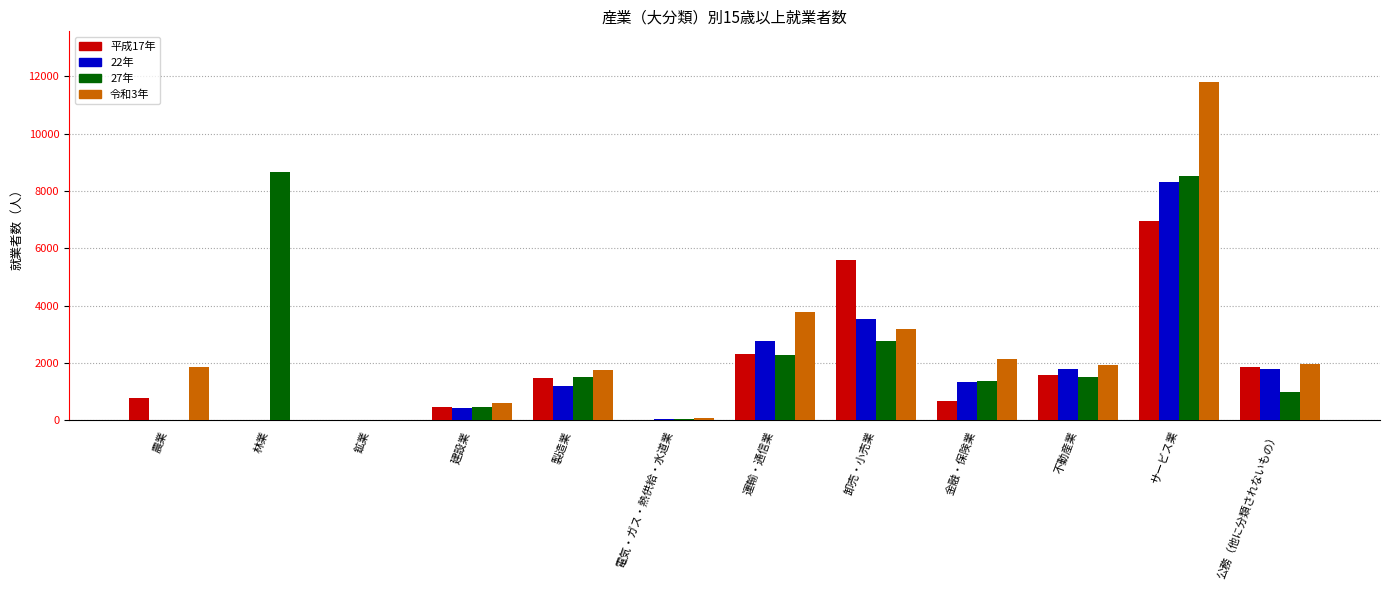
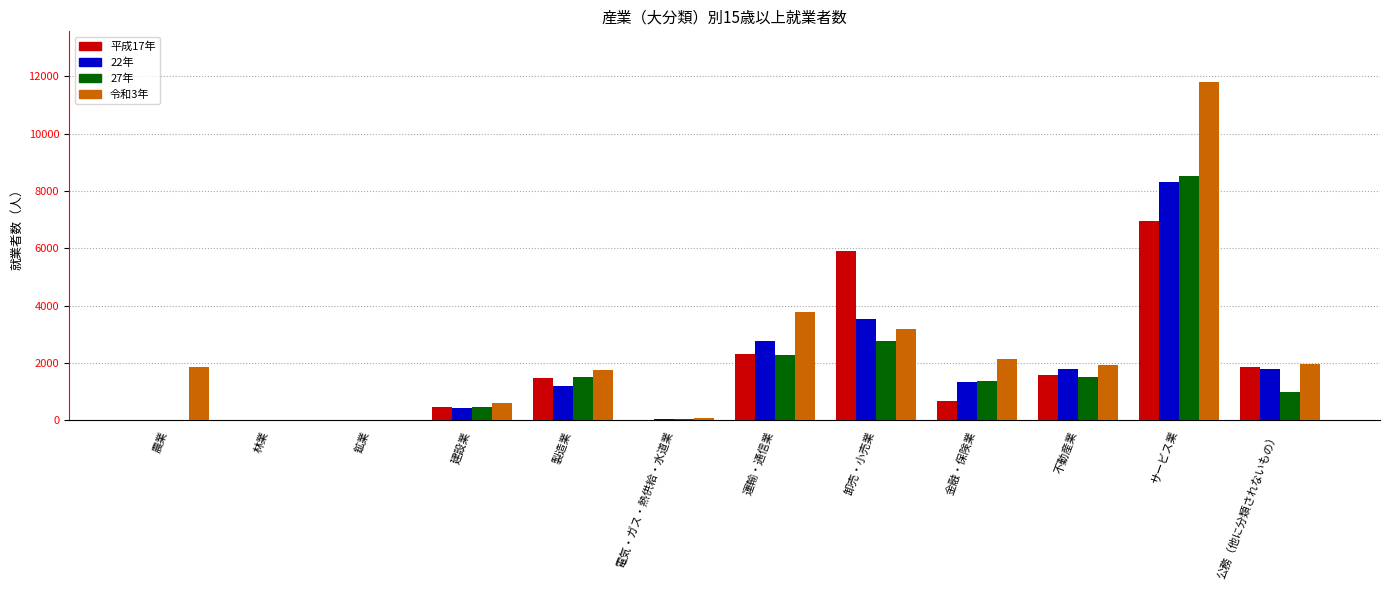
  {
    "平成17年": {
-     "農業": 800,
+     "農業": 0,
      "林業": 0,
      "鉱業": 0,
      "建設業": 500,
      "製造業": 1500,
      "運輸・通信業": 2300,
-     "卸売・小売業": 5600,
+     "卸売・小売業": 5900,
      "金融・保険業": 700,
      "不動産業": 1600,
      "サービス業": 6900,
      "公務（他に分類されないもの）": 1900
    },
    "22年": {
      "林業": 0,
      "建設業": 400,
      "製造業": 1200,
      "運輸・通信業": 2800,
      "卸売・小売業": 3500,
      "金融・保険業": 1300,
      "不動産業": 1800,
      "サービス業": 8300,
      "公務（他に分類されないもの）": 1800
    },
    "27年": {
-     "林業": 8700,
+     "林業": 0,
      "建設業": 500,
      "製造業": 1500,
      "運輸・通信業": 2300,
      "卸売・小売業": 2800,
      "金融・保険業": 1400,
      "不動産業": 1500,
      "サービス業": 8500,
      "公務（他に分類されないもの）": 1000
    },
    "令和3年": {
      "農業": 1900,
      "林業": 0,
      "建設業": 600,
      "製造業": 1700,
      "運輸・通信業": 3800,
      "卸売・小売業": 3200,
      "金融・保険業": 2100,
      "不動産業": 1900,
      "サービス業": 11800,
      "公務（他に分類されないもの）": 2000
    }
  }
